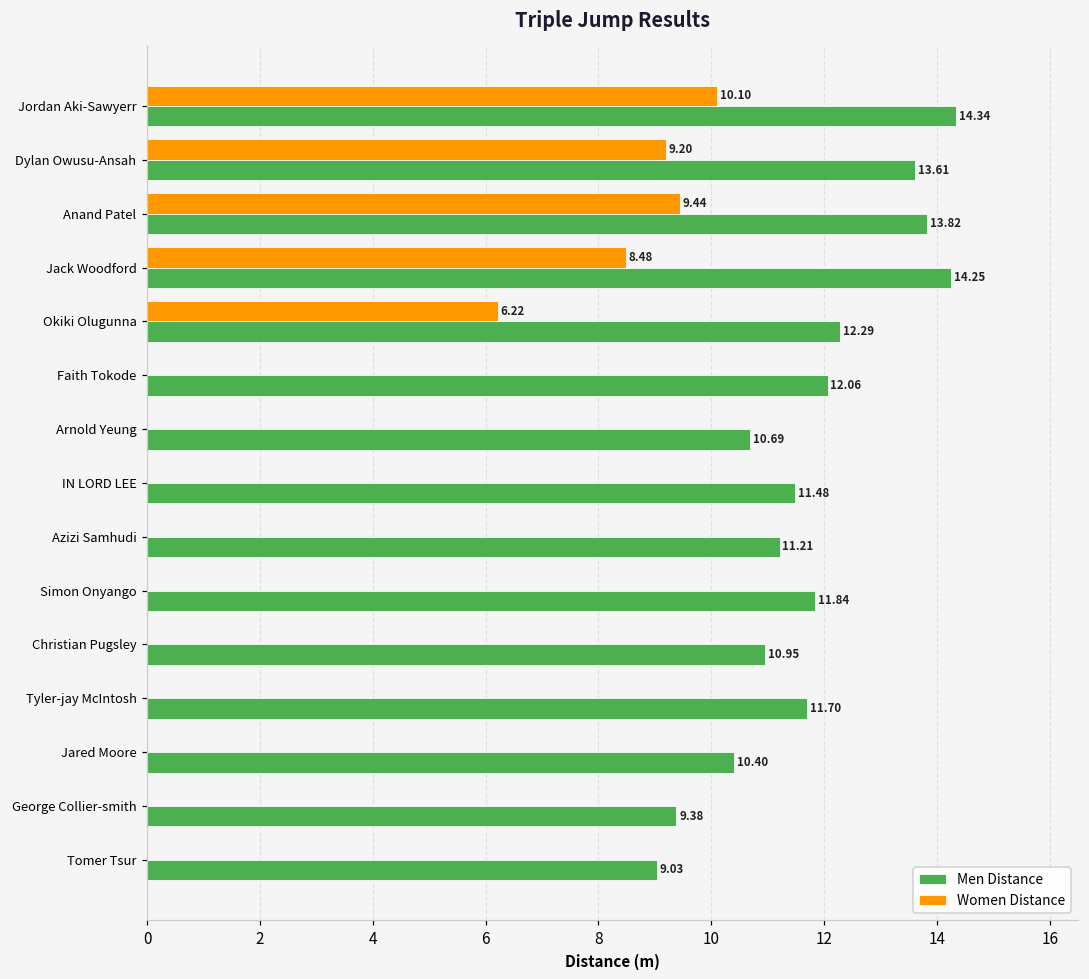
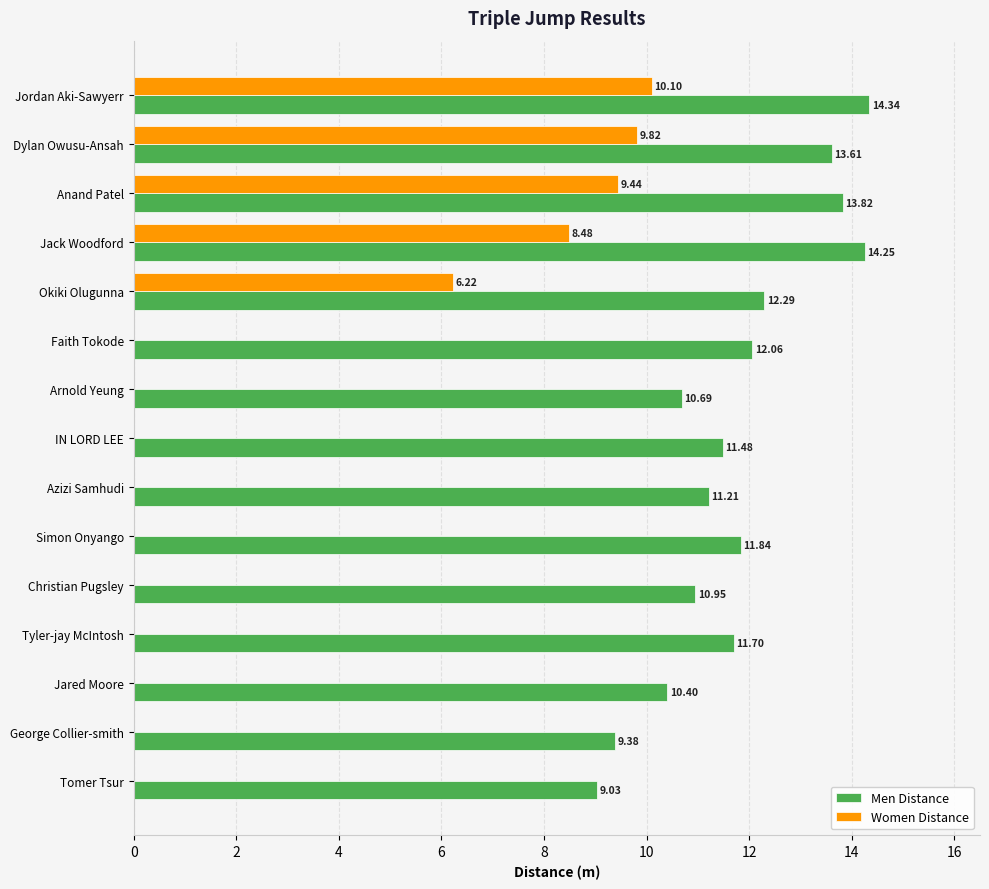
  {
    "Men Distance": {
      "Jordan Aki-Sawyerr": 14.34,
      "Dylan Owusu-Ansah": 13.61,
      "Anand Patel": 13.82,
      "Jack Woodford": 14.25,
      "Okiki Olugunna": 12.29,
      "Faith Tokode": 12.06,
      "Arnold Yeung": 10.69,
      "IN LORD LEE": 11.48,
      "Azizi Samhudi": 11.21,
      "Simon Onyango": 11.84,
      "Christian Pugsley": 10.95,
      "Tyler-jay McIntosh": 11.70,
      "Jared Moore": 10.40,
      "George Collier-smith": 9.38,
      "Tomer Tsur": 9.03
    },
    "Women Distance": {
      "Jordan Aki-Sawyerr": 10.10,
-     "Dylan Owusu-Ansah": 9.20,
+     "Dylan Owusu-Ansah": 9.82,
      "Anand Patel": 9.44,
      "Jack Woodford": 8.48,
      "Okiki Olugunna": 6.22
    }
  }
